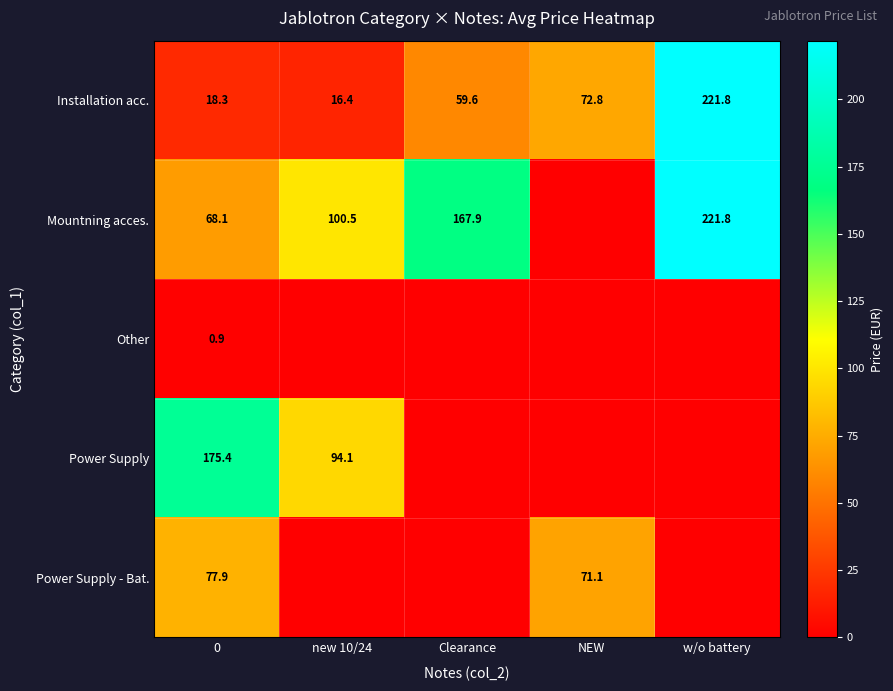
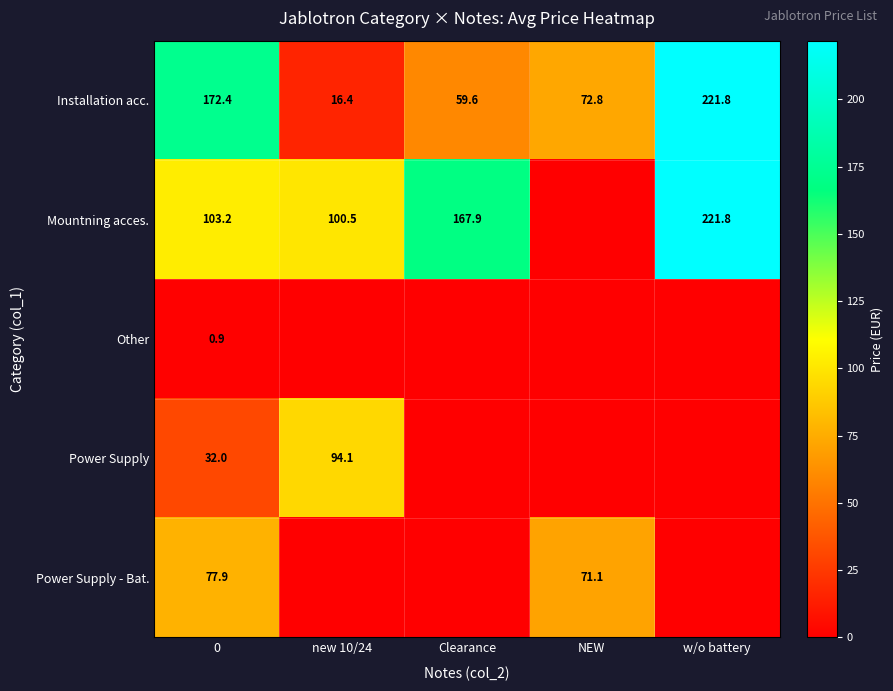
  {
    "Installation acc.": {
-     "0": 18.3,
+     "0": 172.4,
      "new 10/24": 16.4,
      "Clearance": 59.6,
      "NEW": 72.8,
      "w/o battery": 221.8
    },
    "Mountning acces.": {
-     "0": 68.1,
+     "0": 103.2,
      "new 10/24": 100.5,
      "Clearance": 167.9,
      "w/o battery": 221.8
    },
    "Other": {
      "0": 0.9
    },
    "Power Supply": {
-     "0": 175.4,
+     "0": 32.0,
      "new 10/24": 94.1
    },
    "Power Supply - Bat.": {
      "0": 77.9,
      "NEW": 71.1
    }
  }
